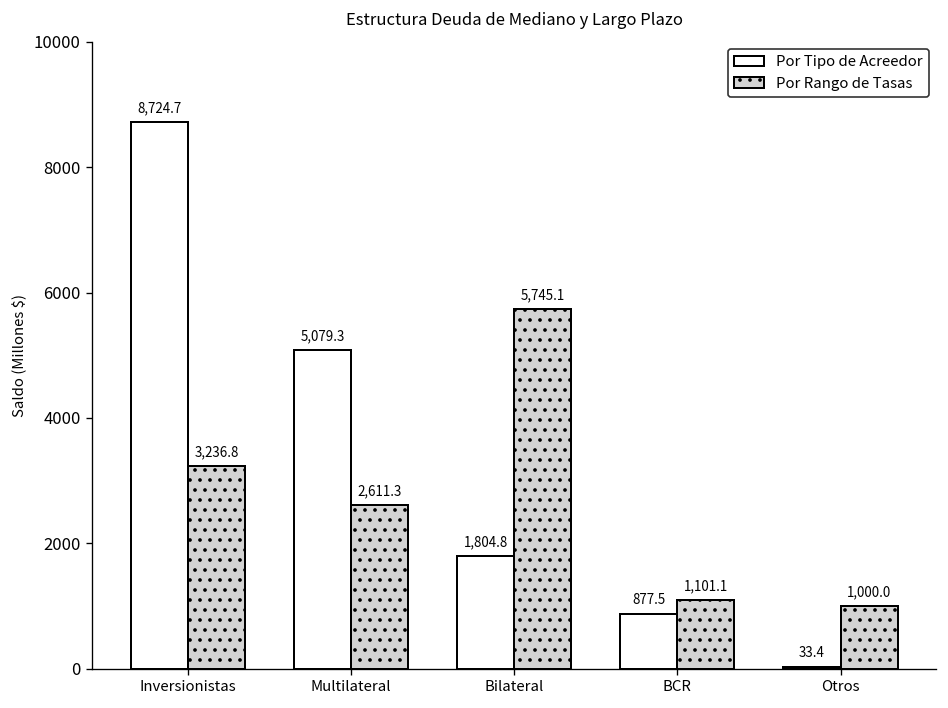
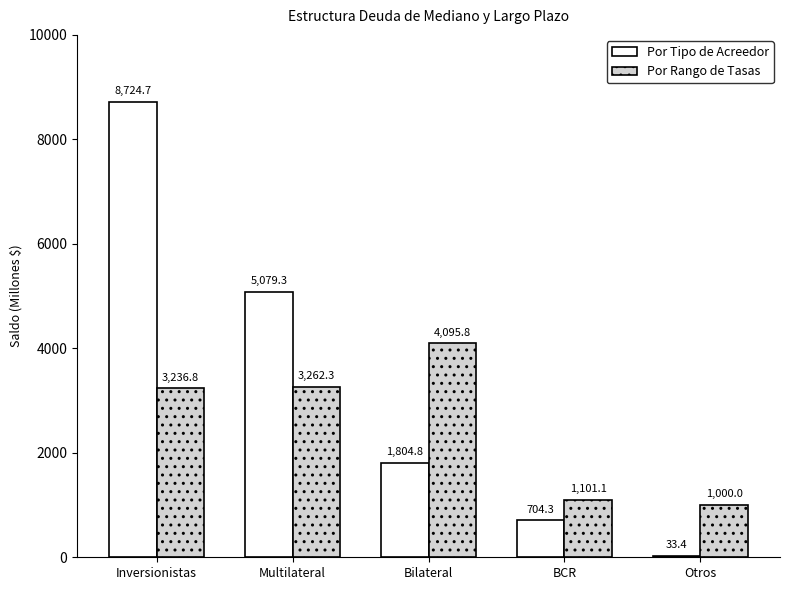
  {
    "Por Tipo de Acreedor": {
      "Inversionistas": "8,724.7",
      "Multilateral": "5,079.3",
      "Bilateral": "1,804.8",
-     "BCR": "877.5",
+     "BCR": "704.3",
      "Otros": "33.4"
    },
    "Por Rango de Tasas": {
      "Inversionistas": "3,236.8",
-     "Multilateral": "2,611.3",
-     "Bilateral": "5,745.1",
+     "Multilateral": "3,262.3",
+     "Bilateral": "4,095.8",
      "BCR": "1,101.1",
      "Otros": "1,000.0"
    }
  }
